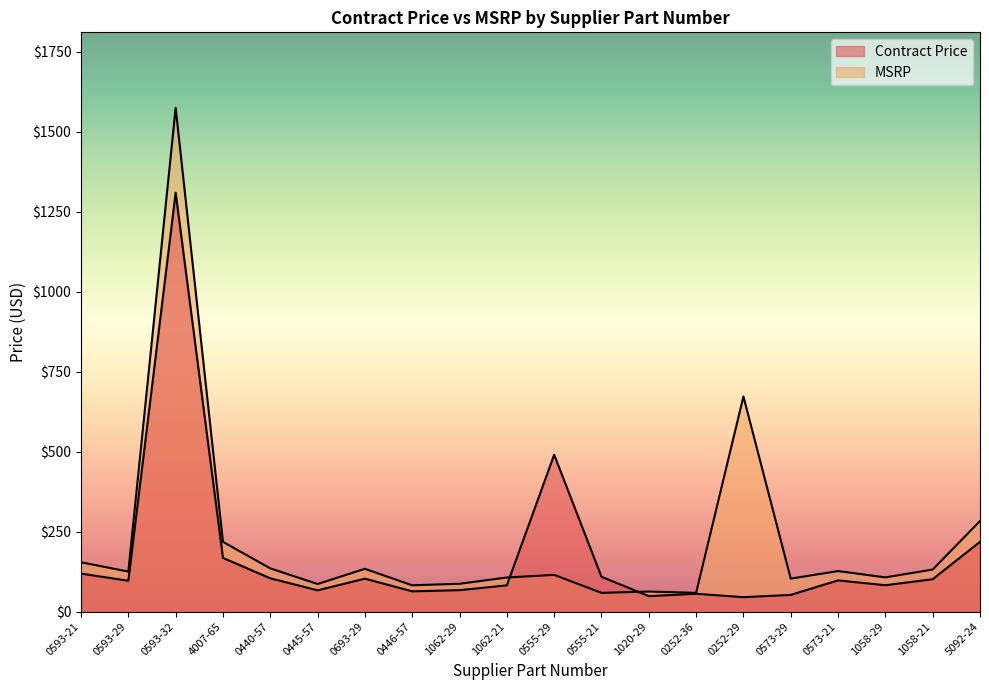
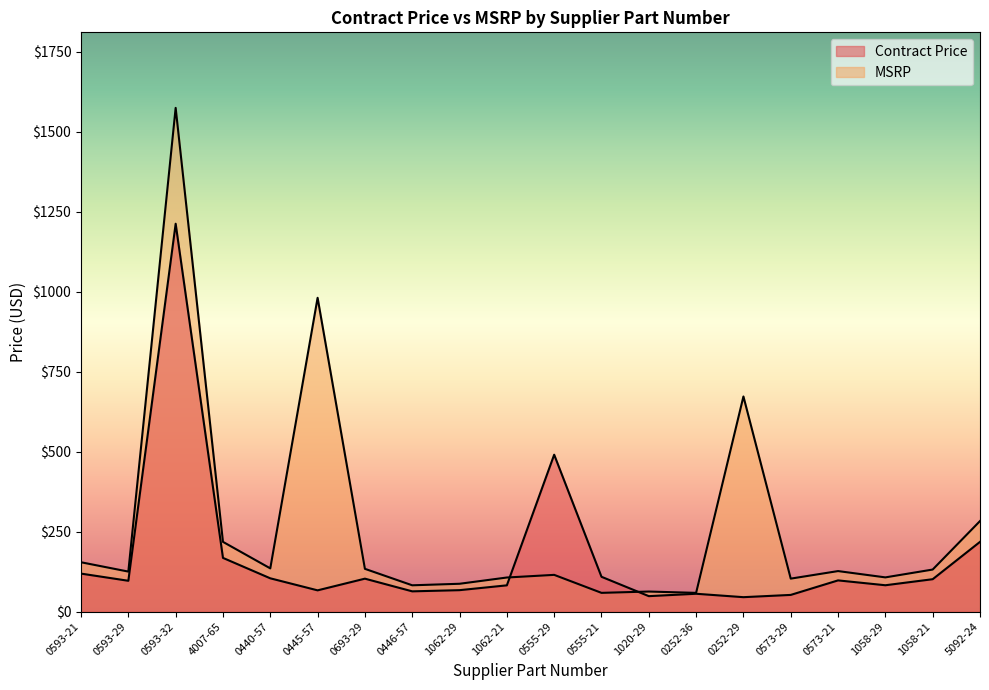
  {
    "Contract Price": {
      "0593-21": "$120",
      "0593-29": "$100",
-     "0593-32": "$1310",
+     "0593-32": "$1210",
      "4007-65": "$170",
      "0440-57": "$100",
      "0445-57": "$70",
      "0693-29": "$100",
      "0446-57": "$60",
      "1062-29": "$70",
      "1062-21": "$80",
      "0555-29": "$490",
      "0555-21": "$110",
      "1020-29": "$50",
      "0252-29": "$50",
      "0573-29": "$50",
      "0573-21": "$100",
      "1058-29": "$80",
      "1058-21": "$100",
      "5092-24": "$220"
    },
    "MSRP": {
      "0593-21": "$150",
      "0593-29": "$120",
      "0593-32": "$1570",
      "4007-65": "$220",
      "0440-57": "$130",
-     "0445-57": "$90",
+     "0445-57": "$980",
      "0693-29": "$130",
      "0446-57": "$80",
      "1062-29": "$90",
      "1062-21": "$110",
      "0555-29": "$110",
      "0555-21": "$60",
      "1020-29": "$60",
      "0252-29": "$670",
      "0573-29": "$100",
      "0573-21": "$130",
      "1058-29": "$110",
      "1058-21": "$130",
      "5092-24": "$280"
    }
  }
